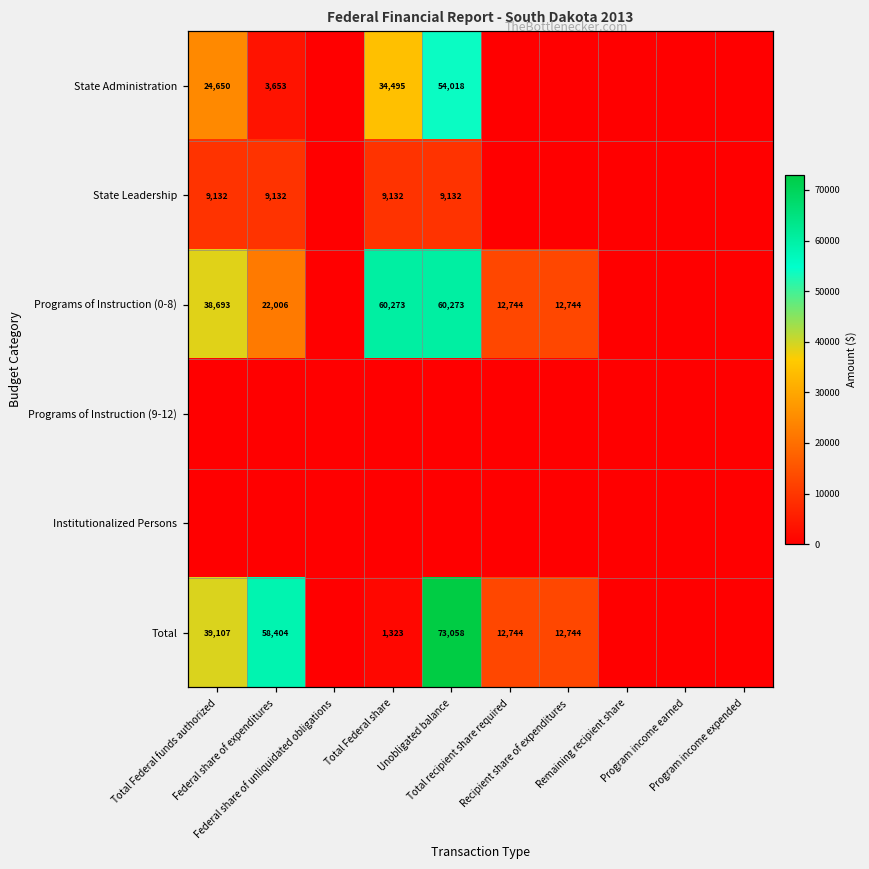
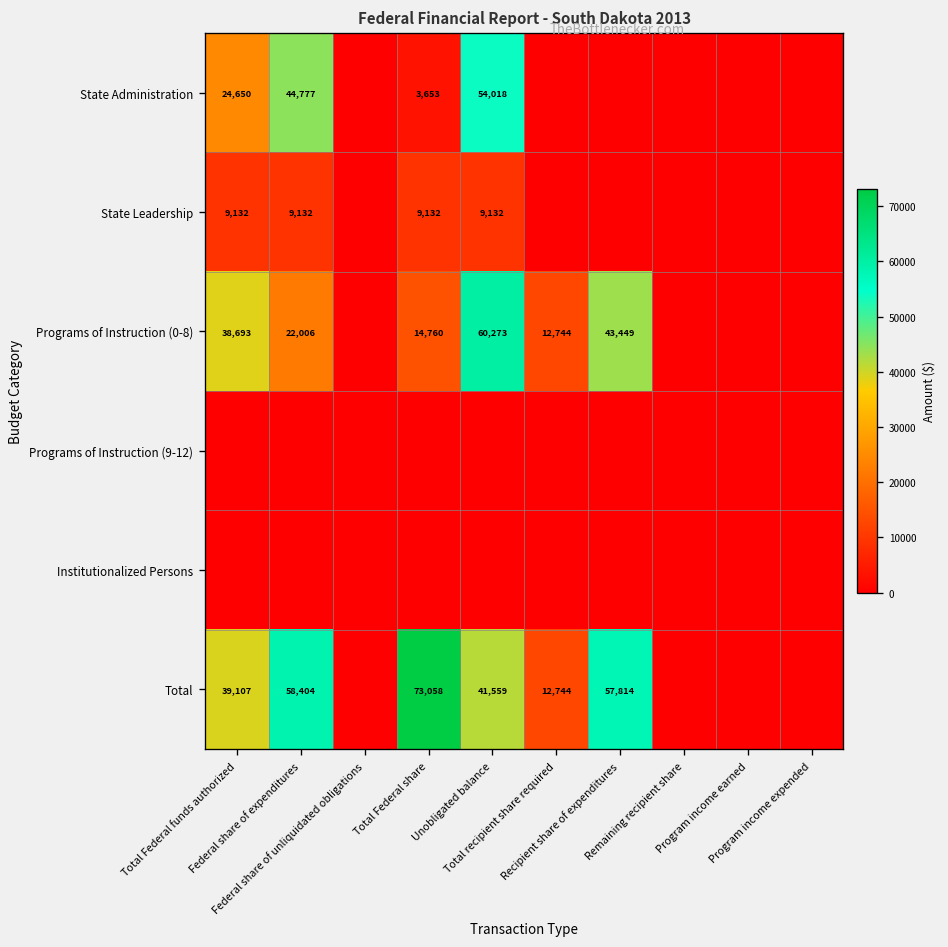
  {
    "State Administration": {
      "Total Federal funds authorized": "24,650",
-     "Federal share of expenditures": "3,653",
-     "Total Federal share": "34,495",
+     "Federal share of expenditures": "44,777",
+     "Total Federal share": "3,653",
      "Unobligated balance": "54,018"
    },
    "State Leadership": {
      "Total Federal funds authorized": "9,132",
      "Federal share of expenditures": "9,132",
      "Total Federal share": "9,132",
      "Unobligated balance": "9,132"
    },
    "Programs of Instruction (0-8)": {
      "Total Federal funds authorized": "38,693",
      "Federal share of expenditures": "22,006",
-     "Total Federal share": "60,273",
+     "Total Federal share": "14,760",
      "Unobligated balance": "60,273",
      "Total recipient share required": "12,744",
-     "Recipient share of expenditures": "12,744"
+     "Recipient share of expenditures": "43,449"
    },
    "Total": {
      "Total Federal funds authorized": "39,107",
      "Federal share of expenditures": "58,404",
-     "Total Federal share": "1,323",
-     "Unobligated balance": "73,058",
+     "Total Federal share": "73,058",
+     "Unobligated balance": "41,559",
      "Total recipient share required": "12,744",
-     "Recipient share of expenditures": "12,744"
+     "Recipient share of expenditures": "57,814"
    }
  }
